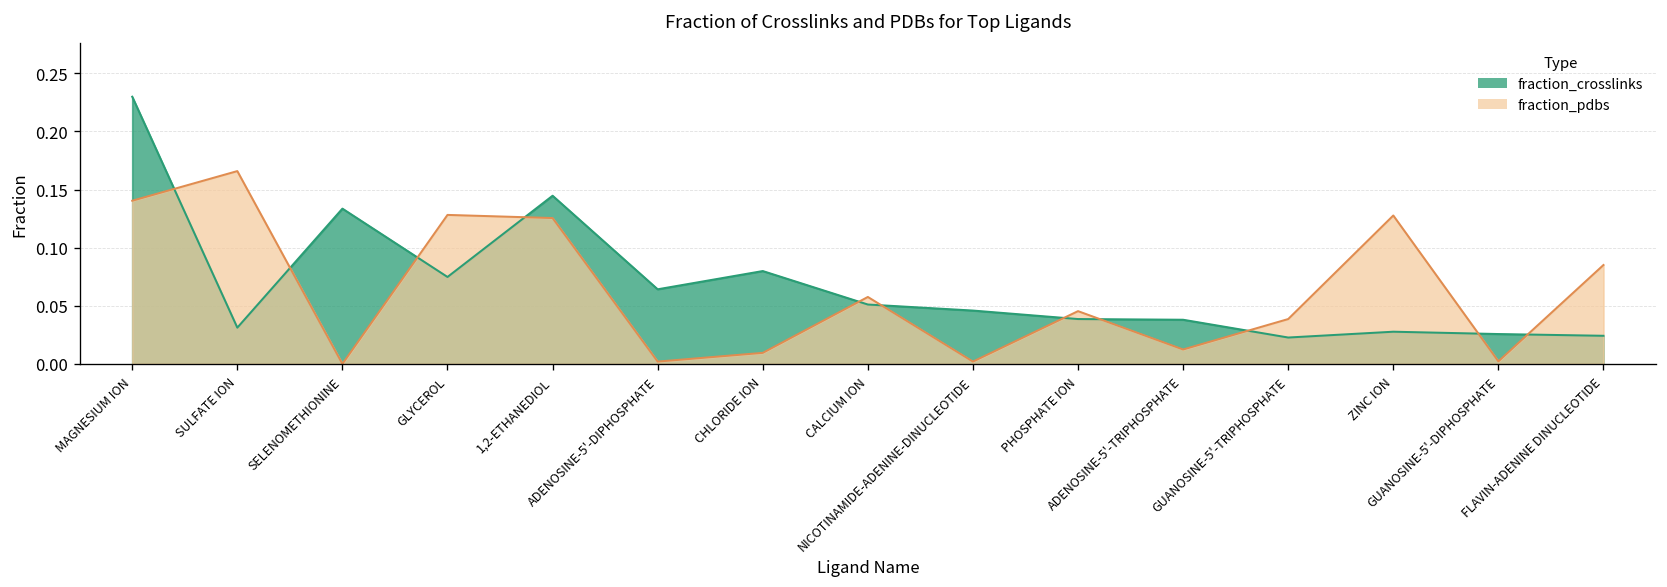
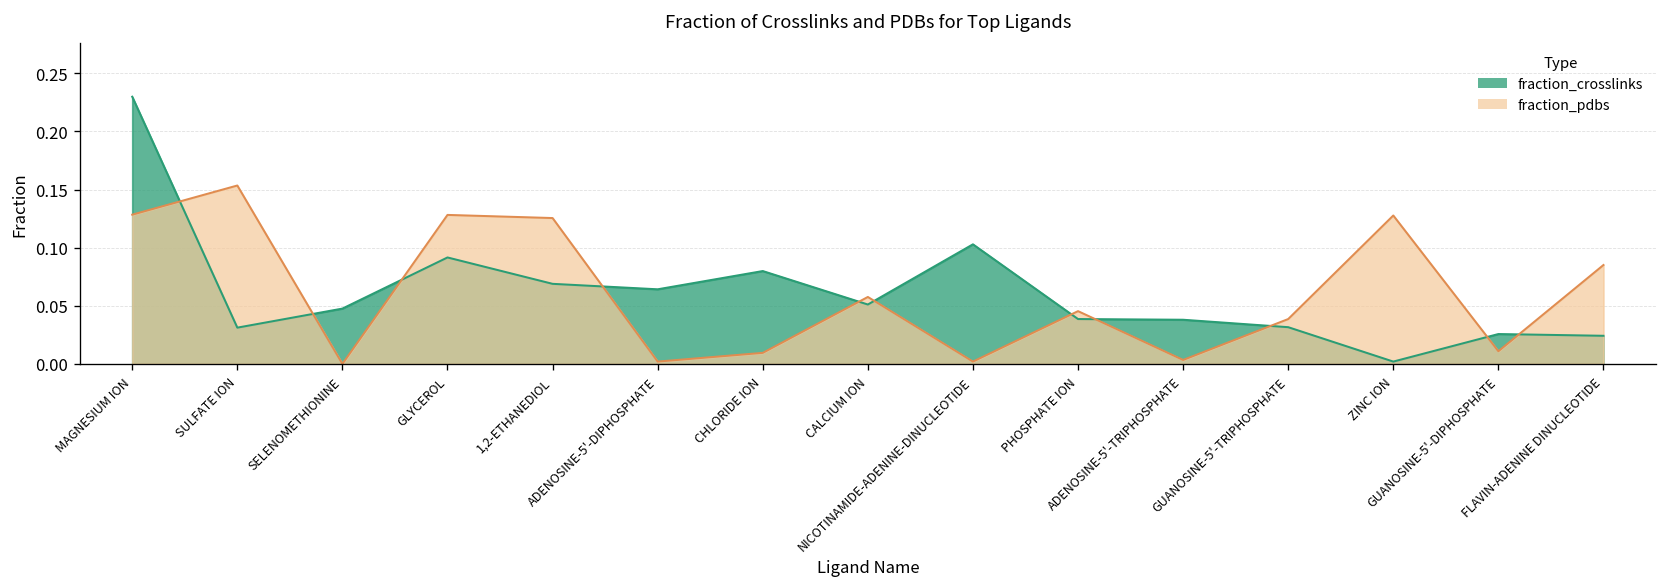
  {
    "fraction_crosslinks": {
      "MAGNESIUM ION": 0.23,
      "SULFATE ION": 0.03,
-     "SELENOMETHIONINE": 0.13,
-     "GLYCEROL": 0.07,
-     "1,2-ETHANEDIOL": 0.14,
+     "SELENOMETHIONINE": 0.05,
+     "GLYCEROL": 0.09,
+     "1,2-ETHANEDIOL": 0.07,
      "ADENOSINE-5'-DIPHOSPHATE": 0.06,
      "CHLORIDE ION": 0.08,
      "CALCIUM ION": 0.05,
-     "NICOTINAMIDE-ADENINE-DINUCLEOTIDE": 0.05,
+     "NICOTINAMIDE-ADENINE-DINUCLEOTIDE": 0.10,
      "PHOSPHATE ION": 0.04,
      "ADENOSINE-5'-TRIPHOSPHATE": 0.04,
-     "GUANOSINE-5'-TRIPHOSPHATE": 0.02,
-     "ZINC ION": 0.03,
+     "GUANOSINE-5'-TRIPHOSPHATE": 0.03,
+     "ZINC ION": 0.00,
      "GUANOSINE-5'-DIPHOSPHATE": 0.03,
      "FLAVIN-ADENINE DINUCLEOTIDE": 0.02
    },
    "fraction_pdbs": {
-     "MAGNESIUM ION": 0.14,
-     "SULFATE ION": 0.17,
+     "MAGNESIUM ION": 0.13,
+     "SULFATE ION": 0.15,
      "SELENOMETHIONINE": 0.00,
      "GLYCEROL": 0.13,
      "1,2-ETHANEDIOL": 0.13,
      "ADENOSINE-5'-DIPHOSPHATE": 0.00,
      "CHLORIDE ION": 0.01,
      "CALCIUM ION": 0.06,
      "NICOTINAMIDE-ADENINE-DINUCLEOTIDE": 0.00,
      "PHOSPHATE ION": 0.05,
-     "ADENOSINE-5'-TRIPHOSPHATE": 0.01,
+     "ADENOSINE-5'-TRIPHOSPHATE": 0.00,
      "GUANOSINE-5'-TRIPHOSPHATE": 0.04,
      "ZINC ION": 0.13,
-     "GUANOSINE-5'-DIPHOSPHATE": 0.00,
+     "GUANOSINE-5'-DIPHOSPHATE": 0.01,
      "FLAVIN-ADENINE DINUCLEOTIDE": 0.09
    }
  }
